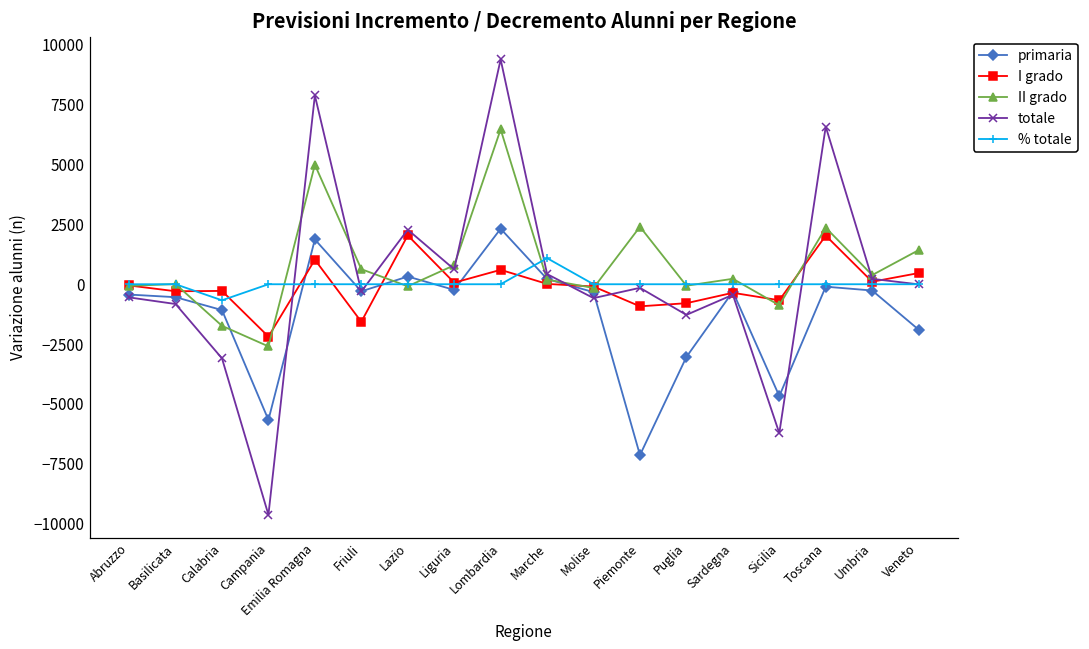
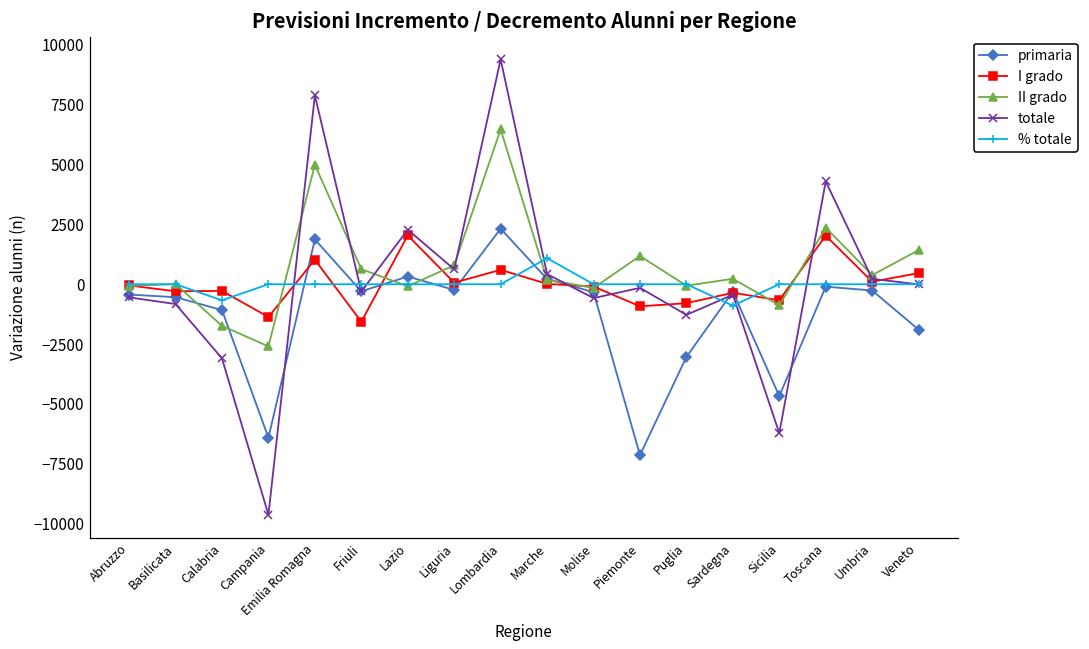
  {
    "primaria": {
      "Abruzzo": -400,
      "Basilicata": -500,
      "Calabria": -1100,
-     "Campania": -5700,
+     "Campania": -6400,
      "Emilia Romagna": 1900,
      "Lazio": 300,
      "Liguria": -200,
      "Lombardia": 2300,
      "Molise": -300,
      "Piemonte": -7100,
      "Puglia": -3000,
      "Sicilia": -4700,
      "Umbria": -300,
      "Veneto": -1900
    },
    "I grado": {
      "Basilicata": -300,
      "Calabria": -300,
-     "Campania": -2200,
+     "Campania": -1400,
      "Emilia Romagna": 1000,
      "Friuli": -1600,
      "Lazio": 2000,
      "Lombardia": 600,
      "Marche": 0,
      "Piemonte": -900,
      "Puglia": -800,
      "Sicilia": -700,
      "Toscana": 2000,
      "Veneto": 500
    },
    "II grado": {
      "Calabria": -1700,
      "Campania": -2600,
      "Emilia Romagna": 5000,
      "Friuli": 600,
      "Liguria": 800,
      "Lombardia": 6500,
-     "Piemonte": 2400,
+     "Piemonte": 1200,
      "Sardegna": 200,
      "Sicilia": -900,
      "Toscana": 2400,
      "Umbria": 400,
      "Veneto": 1400
    },
    "totale": {
      "Abruzzo": -600,
      "Basilicata": -800,
      "Calabria": -3100,
      "Campania": -9600,
      "Emilia Romagna": 7900,
      "Lazio": 2300,
      "Liguria": 600,
      "Lombardia": 9400,
      "Marche": 400,
      "Molise": -600,
      "Piemonte": -200,
      "Puglia": -1300,
      "Sicilia": -6200,
-     "Toscana": 6600,
+     "Toscana": 4300,
      "Umbria": 200
    },
    "% totale": {
      "Calabria": -700,
      "Campania": 0,
      "Emilia Romagna": 0,
      "Friuli": 0,
      "Lombardia": 0,
      "Marche": 1100,
      "Piemonte": 0,
-     "Sardegna": 0,
+     "Sardegna": -900,
      "Sicilia": 0
    }
  }
